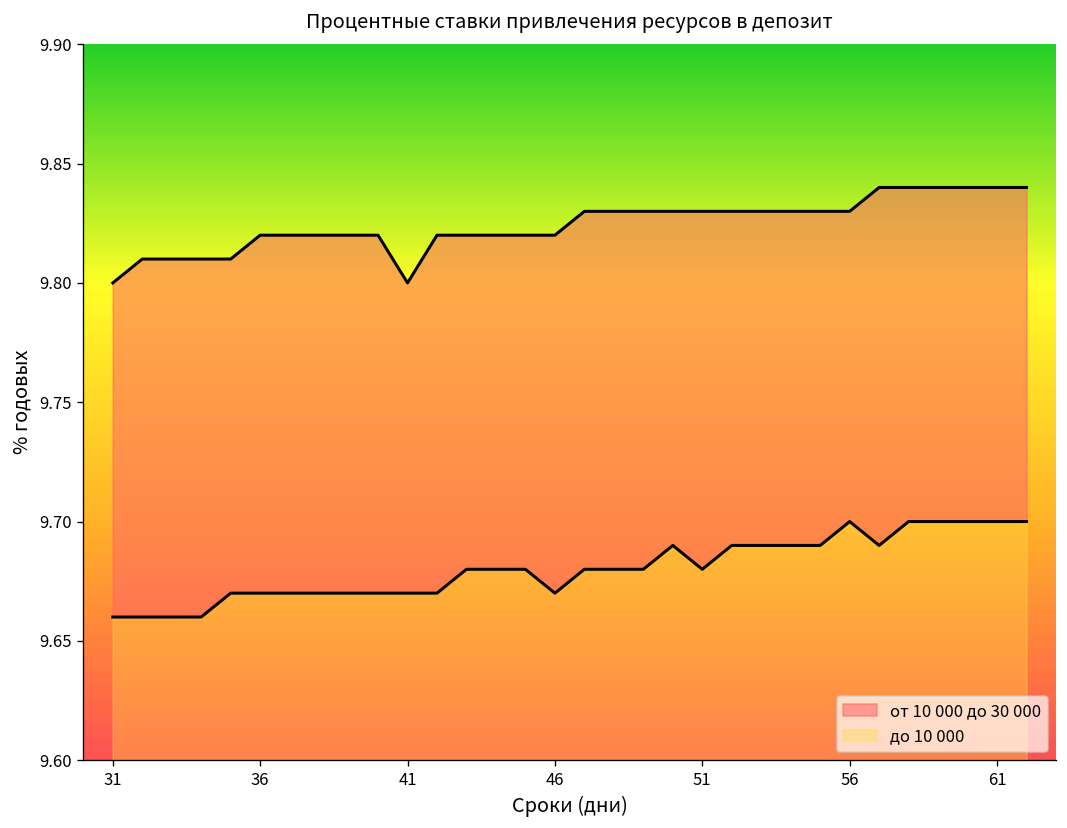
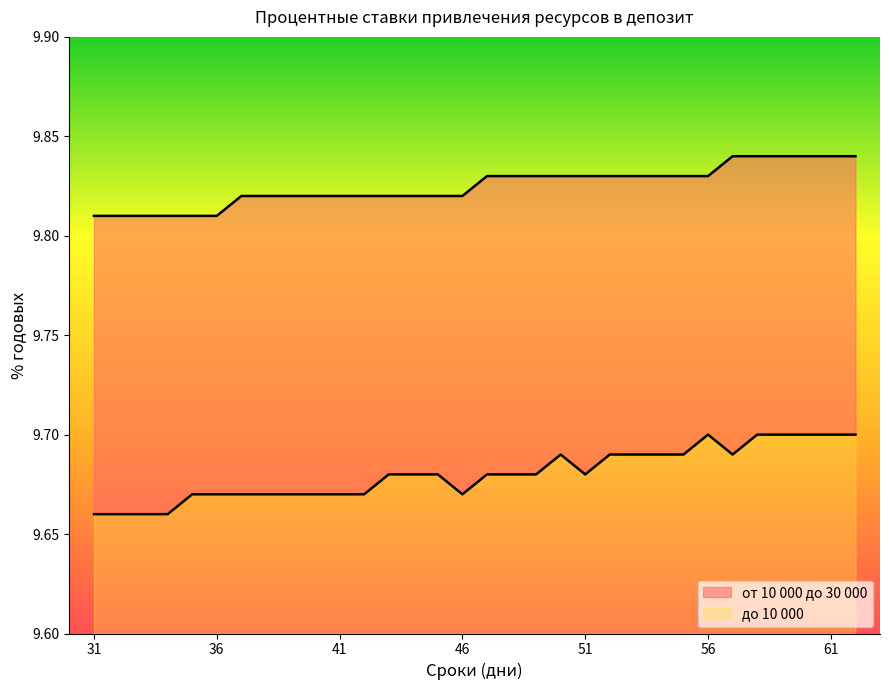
  {
    "от 10 000 до 30 000": {
-     "31": 9.80,
-     "36": 9.82,
-     "41": 9.80,
+     "31": 9.81,
+     "36": 9.81,
+     "41": 9.82,
      "46": 9.82,
      "51": 9.83,
      "56": 9.83,
      "61": 9.84
    },
    "до 10 000": {
      "31": 9.66,
      "36": 9.67,
      "41": 9.67,
      "46": 9.67,
      "51": 9.68,
      "56": 9.70,
      "61": 9.70
    }
  }
